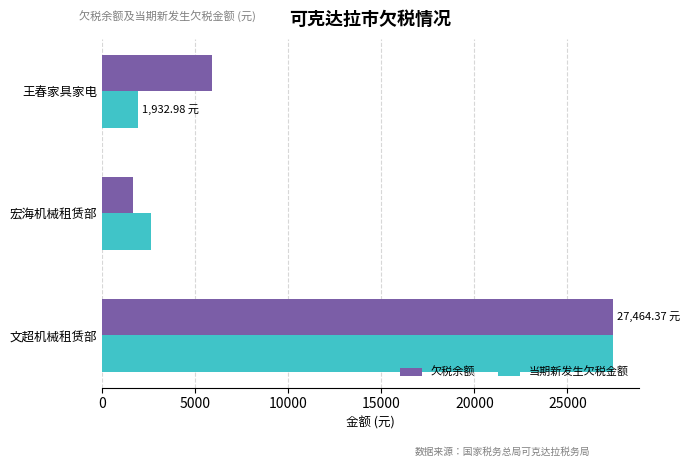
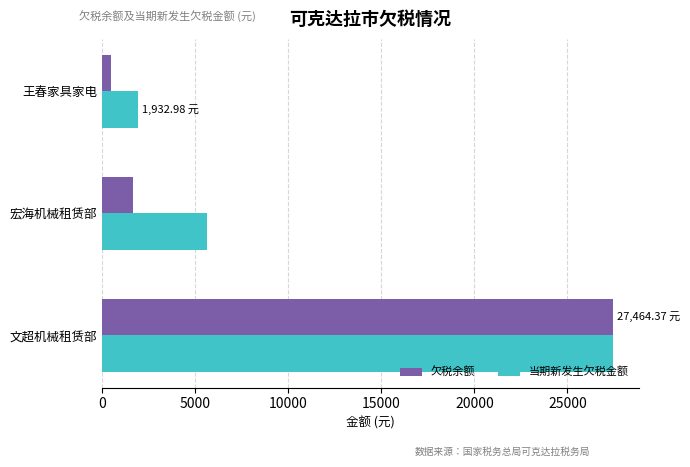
  {
    "欠税余额": {
-     "王春家具家电": 5900,
+     "王春家具家电": 400,
      "宏海机械租赁部": 1700
    },
    "当期新发生欠税金额": {
-     "宏海机械租赁部": 2600,
+     "宏海机械租赁部": 5600,
      "文超机械租赁部": 27500
    }
  }
